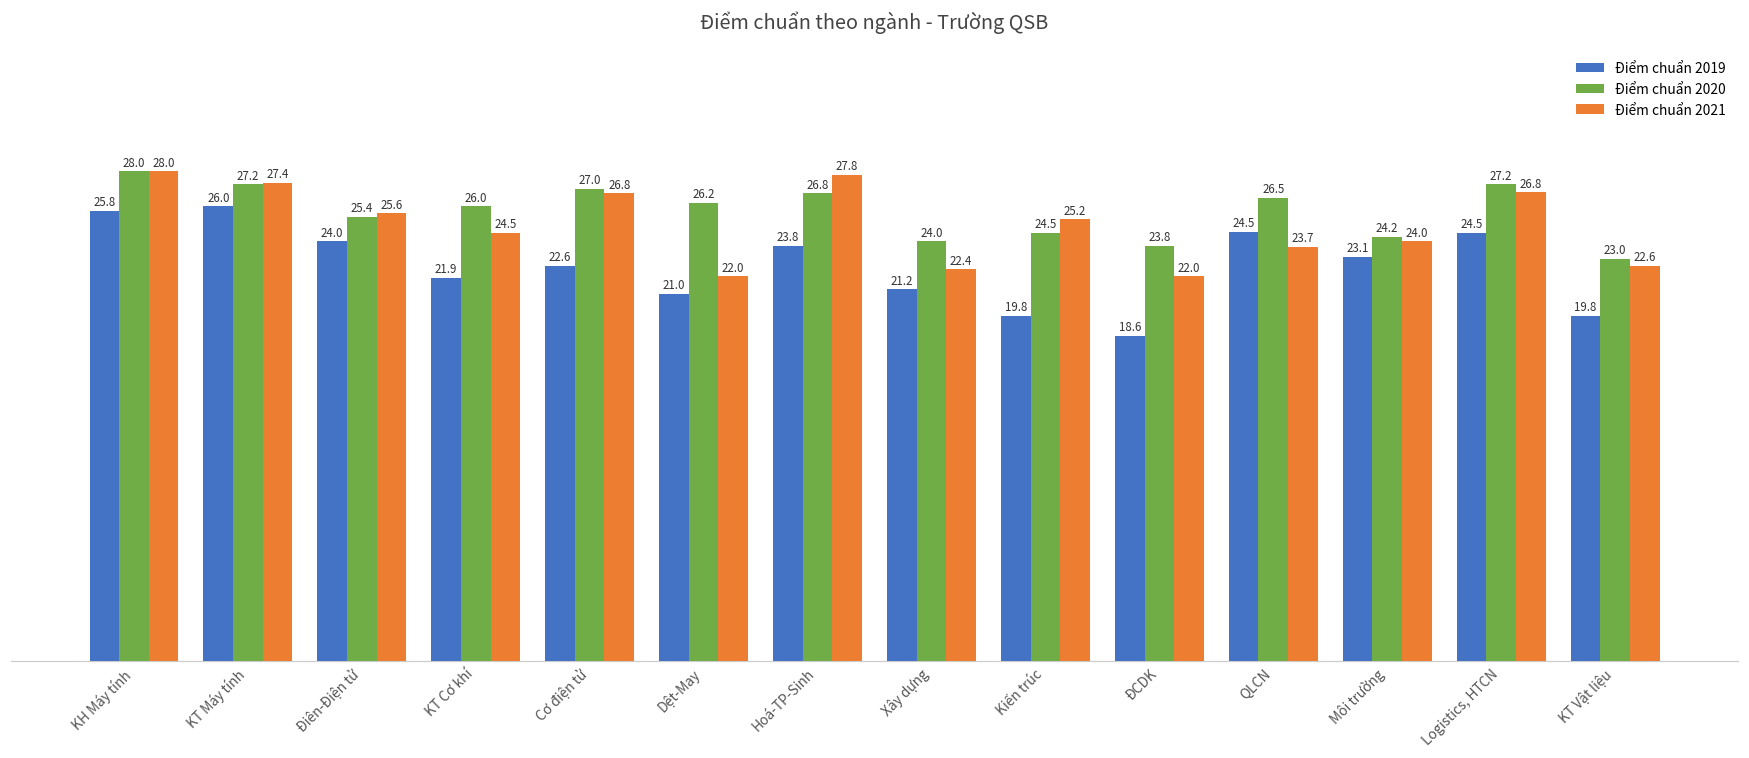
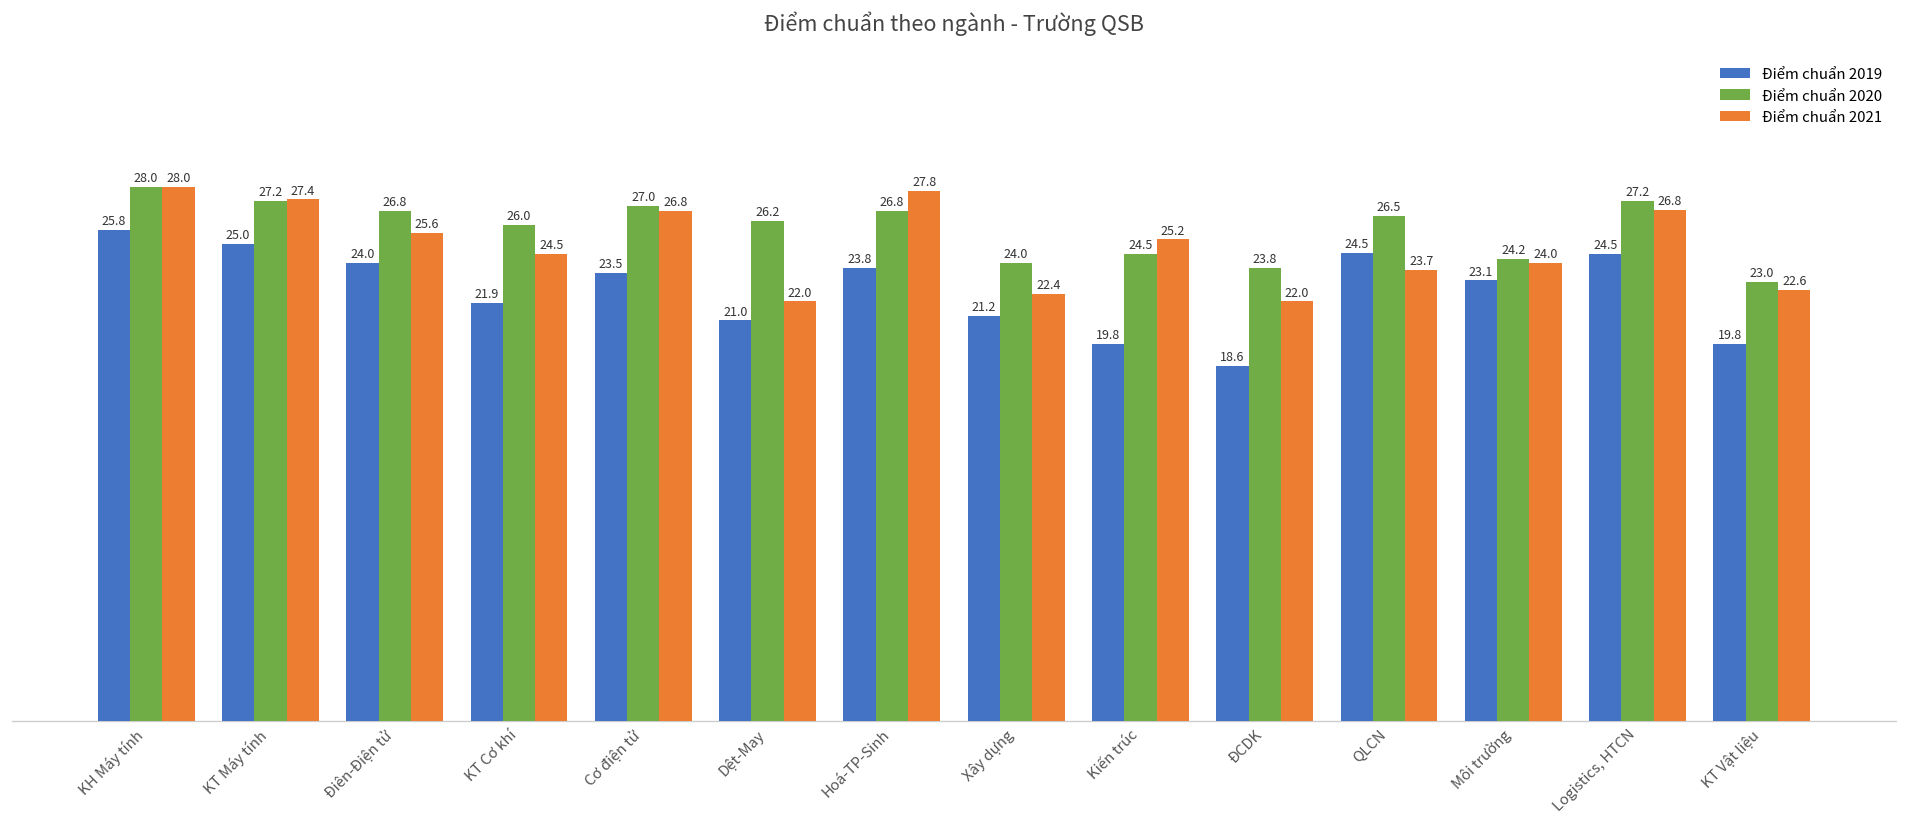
  {
    "Điểm chuẩn 2019": {
      "KH Máy tính": 25.8,
-     "KT Máy tính": 26.0,
+     "KT Máy tính": 25.0,
      "Điên-Điện tử": 24.0,
      "KT Cơ khí": 21.9,
-     "Cơ điện tử": 22.6,
+     "Cơ điện tử": 23.5,
      "Dệt-May": 21.0,
      "Hoá-TP-Sinh": 23.8,
      "Xây dựng": 21.2,
      "Kiến trúc": 19.8,
      "ĐCDK": 18.6,
      "QLCN": 24.5,
      "Môi trường": 23.1,
      "Logistics, HTCN": 24.5,
      "KT Vật liệu": 19.8
    },
    "Điểm chuẩn 2020": {
      "KH Máy tính": 28.0,
      "KT Máy tính": 27.2,
-     "Điên-Điện tử": 25.4,
+     "Điên-Điện tử": 26.8,
      "KT Cơ khí": 26.0,
      "Cơ điện tử": 27.0,
      "Dệt-May": 26.2,
      "Hoá-TP-Sinh": 26.8,
      "Xây dựng": 24.0,
      "Kiến trúc": 24.5,
      "ĐCDK": 23.8,
      "QLCN": 26.5,
      "Môi trường": 24.2,
      "Logistics, HTCN": 27.2,
      "KT Vật liệu": 23.0
    },
    "Điểm chuẩn 2021": {
      "KH Máy tính": 28.0,
      "KT Máy tính": 27.4,
      "Điên-Điện tử": 25.6,
      "KT Cơ khí": 24.5,
      "Cơ điện tử": 26.8,
      "Dệt-May": 22.0,
      "Hoá-TP-Sinh": 27.8,
      "Xây dựng": 22.4,
      "Kiến trúc": 25.2,
      "ĐCDK": 22.0,
      "QLCN": 23.7,
      "Môi trường": 24.0,
      "Logistics, HTCN": 26.8,
      "KT Vật liệu": 22.6
    }
  }
